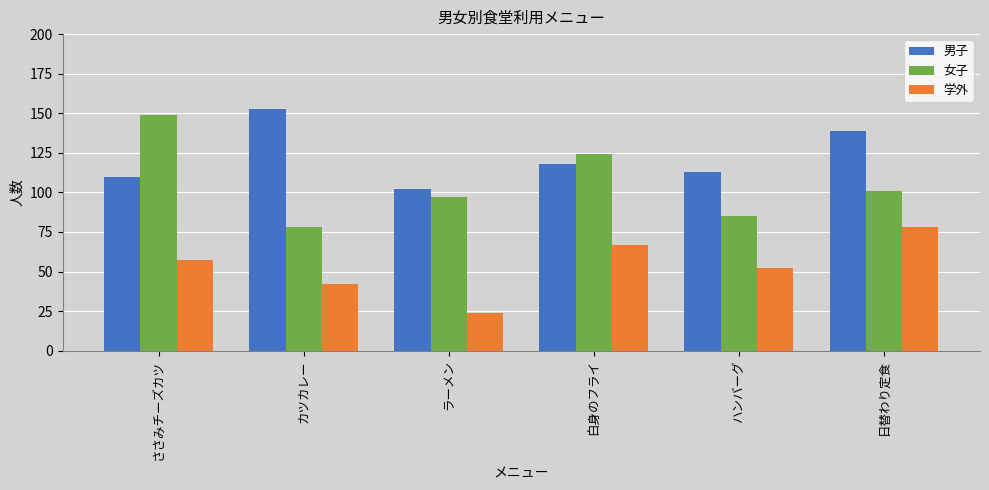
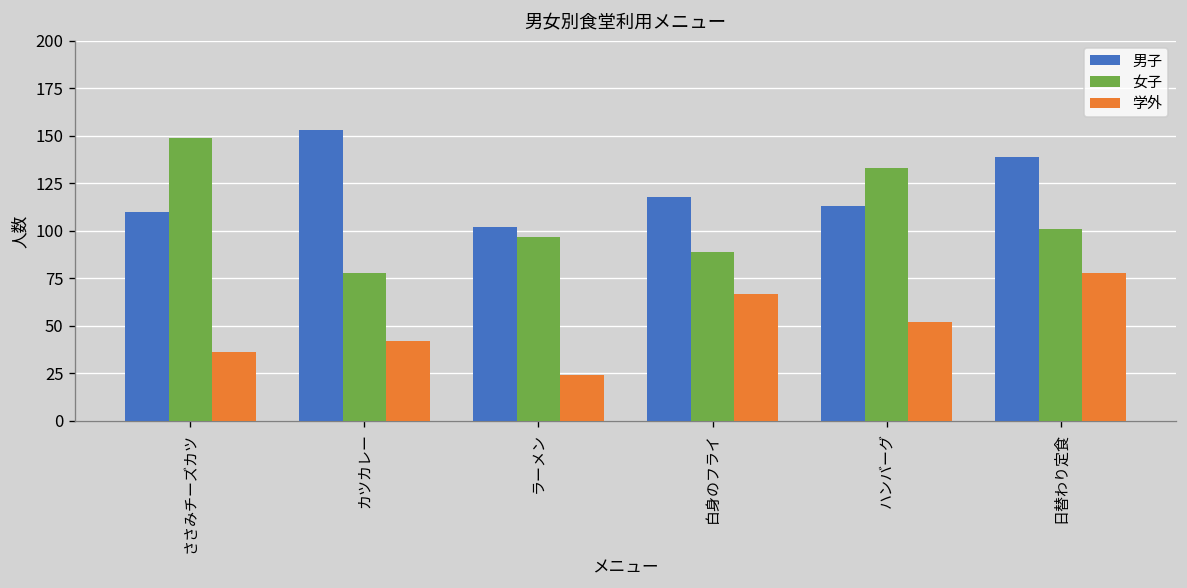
  {
    "男子": {
      "ささみチーズカツ": 110,
      "カツカレー": 153,
      "ラーメン": 102,
      "白身のフライ": 118,
      "ハンバーグ": 113,
      "日替わり定食": 139
    },
    "女子": {
      "ささみチーズカツ": 149,
      "カツカレー": 78,
      "ラーメン": 97,
-     "白身のフライ": 124,
-     "ハンバーグ": 85,
+     "白身のフライ": 89,
+     "ハンバーグ": 133,
      "日替わり定食": 101
    },
    "学外": {
-     "ささみチーズカツ": 57,
+     "ささみチーズカツ": 36,
      "カツカレー": 42,
      "ラーメン": 24,
      "白身のフライ": 67,
      "ハンバーグ": 52,
      "日替わり定食": 78
    }
  }
